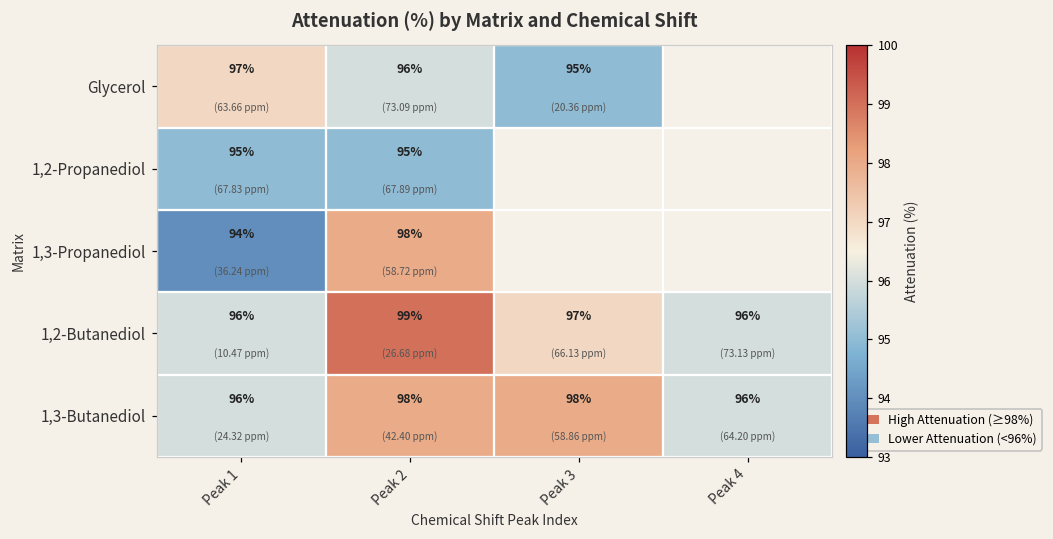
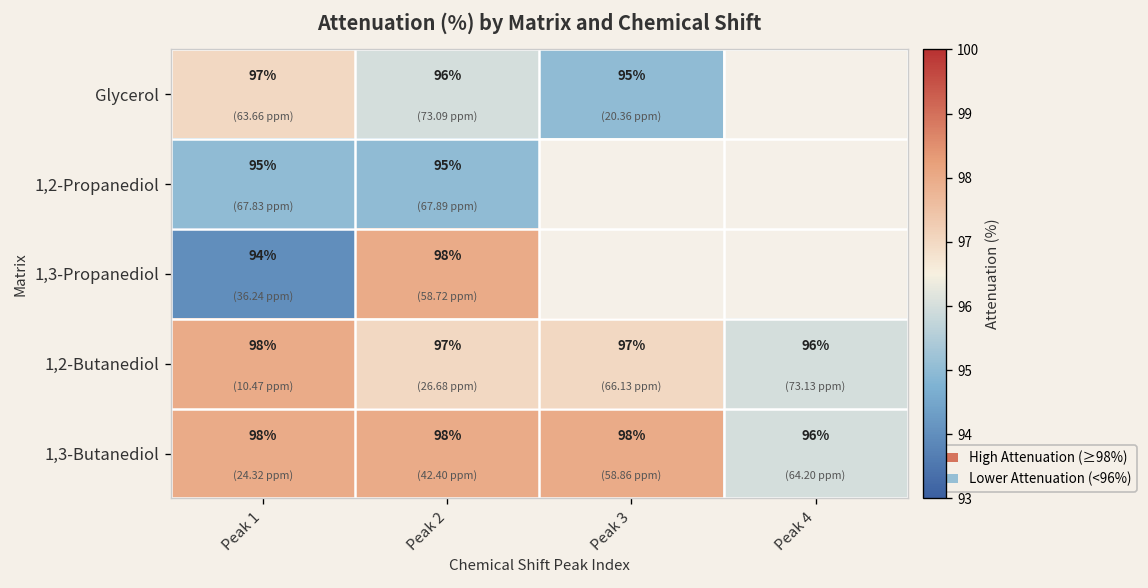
  {
    "1,2-Butanediol": {
-     "Peak 1": "96%",
-     "Peak 2": "99%"
+     "Peak 1": "98%",
+     "Peak 2": "97%"
    },
    "1,3-Butanediol": {
-     "Peak 1": "96%"
+     "Peak 1": "98%"
    }
  }
